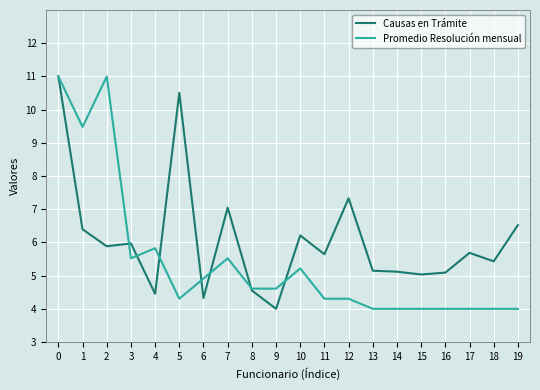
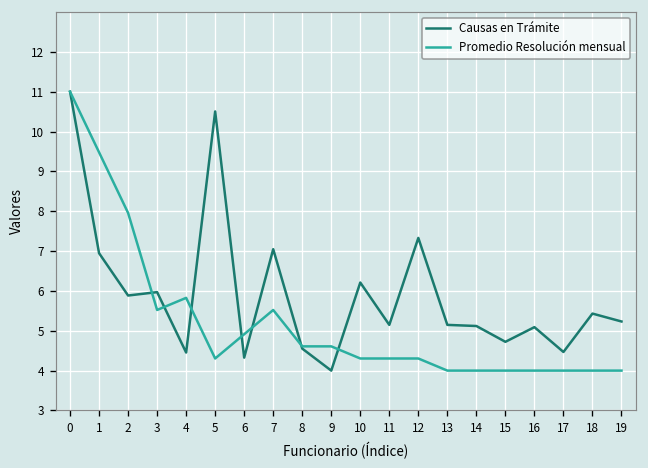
  {
    "Causas en Trámite": {
-     "1": 6.4,
+     "1": 6.9,
      "2": 5.9,
      "3": 6.0,
      "4": 4.5,
      "5": 10.5,
      "6": 4.3,
      "7": 7.0,
      "9": 4.0,
      "10": 6.2,
-     "11": 5.6,
+     "11": 5.1,
      "12": 7.3,
      "13": 5.1,
      "14": 5.1,
-     "15": 5.0,
+     "15": 4.7,
      "16": 5.1,
-     "17": 5.7,
+     "17": 4.5,
      "18": 5.4,
-     "19": 6.5
+     "19": 5.2
    },
    "Promedio Resolución mensual": {
      "1": 9.5,
-     "2": 11.0,
+     "2": 8.0,
      "3": 5.5,
      "4": 5.8,
      "5": 4.3,
      "6": 4.9,
      "7": 5.5,
      "9": 4.6,
-     "10": 5.2,
+     "10": 4.3,
      "11": 4.3,
      "12": 4.3,
      "13": 4.0,
      "14": 4.0,
      "15": 4.0,
      "16": 4.0,
      "17": 4.0,
      "18": 4.0,
      "19": 4.0
    }
  }
